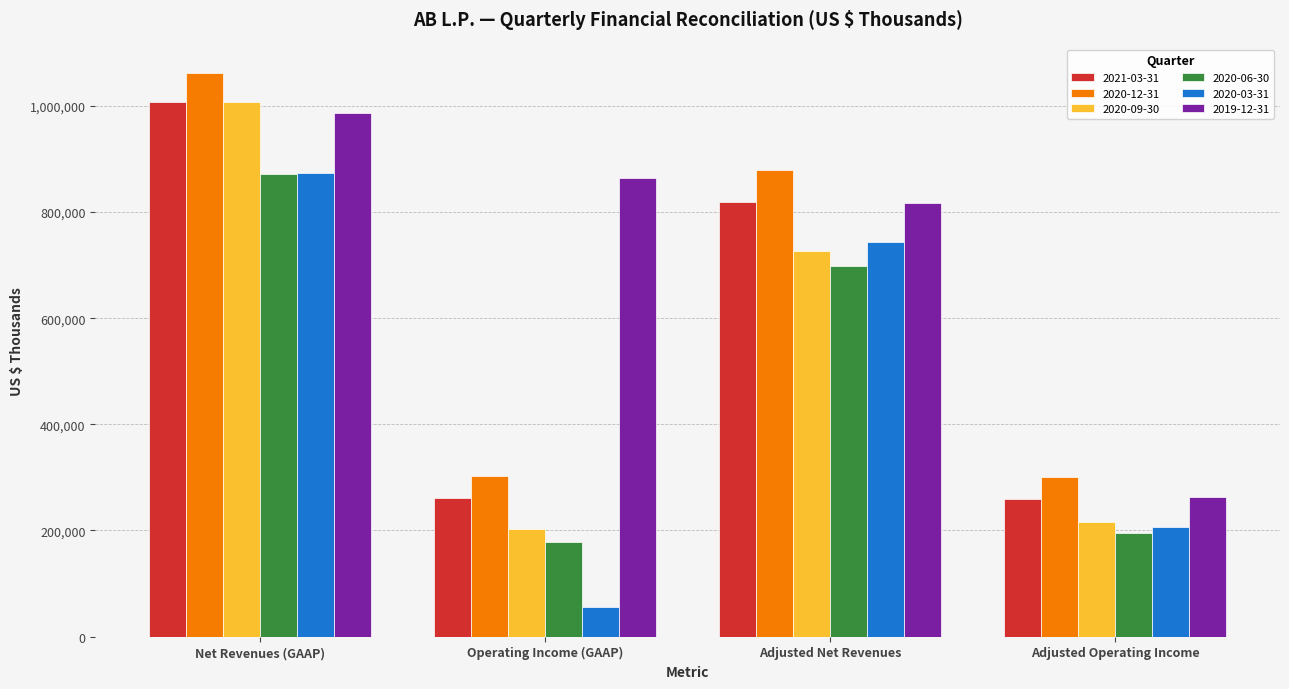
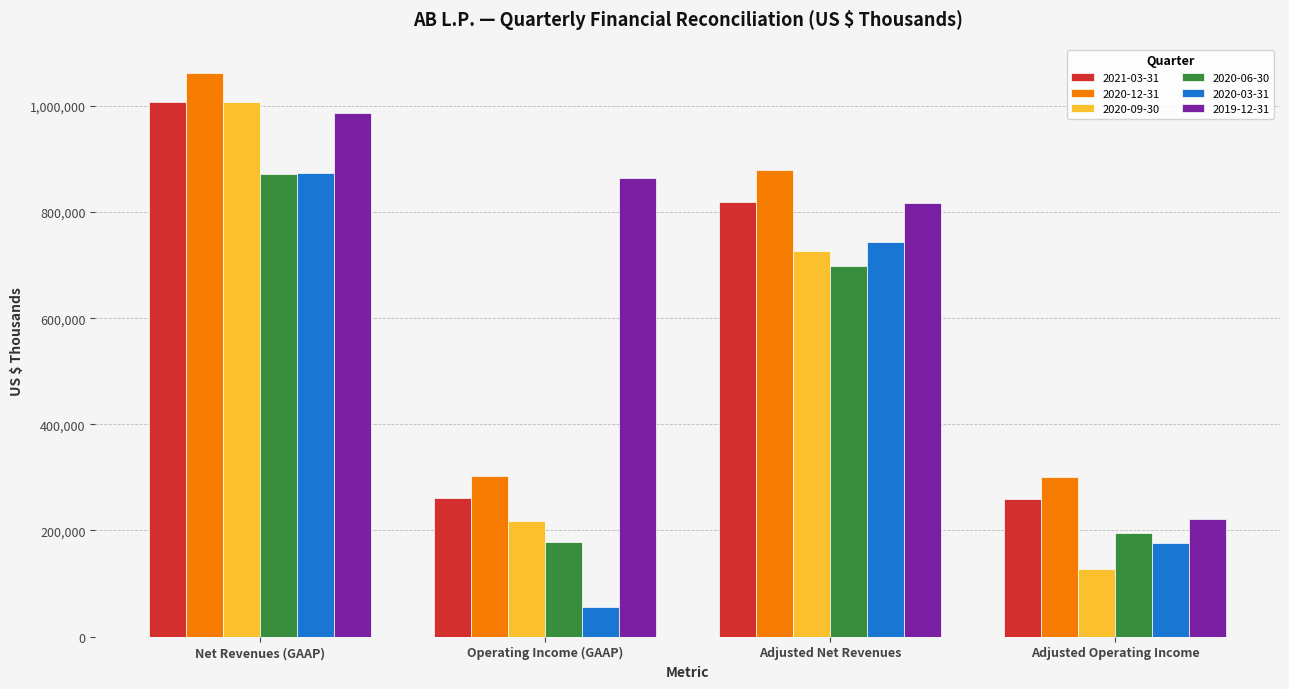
  {
    "2021-03-31": {
      "Net Revenues (GAAP)": "1,010,000",
      "Operating Income (GAAP)": "260,000",
      "Adjusted Net Revenues": "820,000",
      "Adjusted Operating Income": "260,000"
    },
    "2020-12-31": {
      "Net Revenues (GAAP)": "1,060,000",
      "Operating Income (GAAP)": "300,000",
      "Adjusted Net Revenues": "880,000",
      "Adjusted Operating Income": "300,000"
    },
    "2020-09-30": {
      "Net Revenues (GAAP)": "1,010,000",
-     "Operating Income (GAAP)": "200,000",
+     "Operating Income (GAAP)": "220,000",
      "Adjusted Net Revenues": "730,000",
-     "Adjusted Operating Income": "220,000"
+     "Adjusted Operating Income": "130,000"
    },
    "2020-06-30": {
      "Net Revenues (GAAP)": "870,000",
      "Operating Income (GAAP)": "180,000",
      "Adjusted Net Revenues": "700,000",
      "Adjusted Operating Income": "200,000"
    },
    "2020-03-31": {
      "Net Revenues (GAAP)": "870,000",
      "Operating Income (GAAP)": "60,000",
      "Adjusted Net Revenues": "740,000",
-     "Adjusted Operating Income": "210,000"
+     "Adjusted Operating Income": "180,000"
    },
    "2019-12-31": {
      "Net Revenues (GAAP)": "990,000",
      "Operating Income (GAAP)": "860,000",
      "Adjusted Net Revenues": "820,000",
-     "Adjusted Operating Income": "260,000"
+     "Adjusted Operating Income": "220,000"
    }
  }
